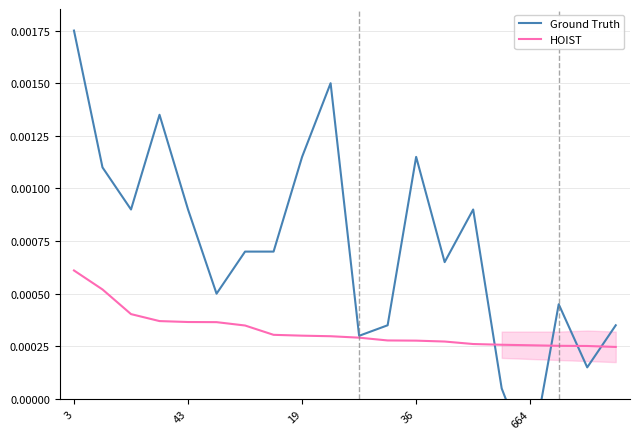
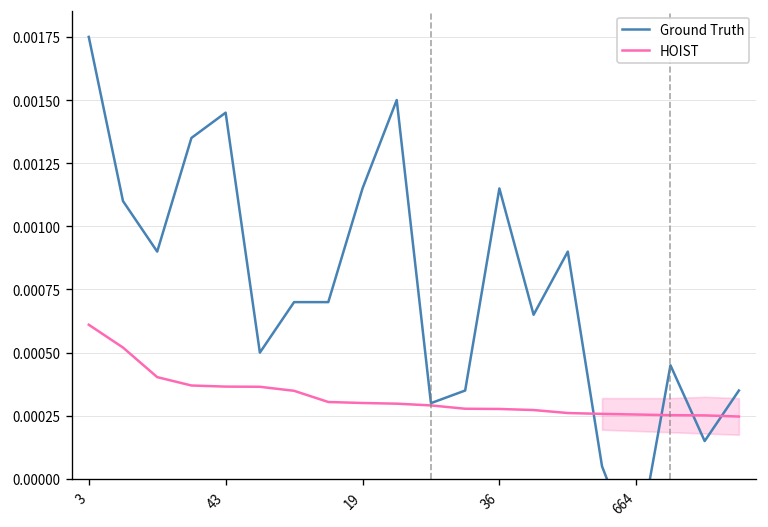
  {
    "Ground Truth": {
-     "43": 0.00090,
+     "43": 0.00145,
      "36": 0.00115
    }
  }
